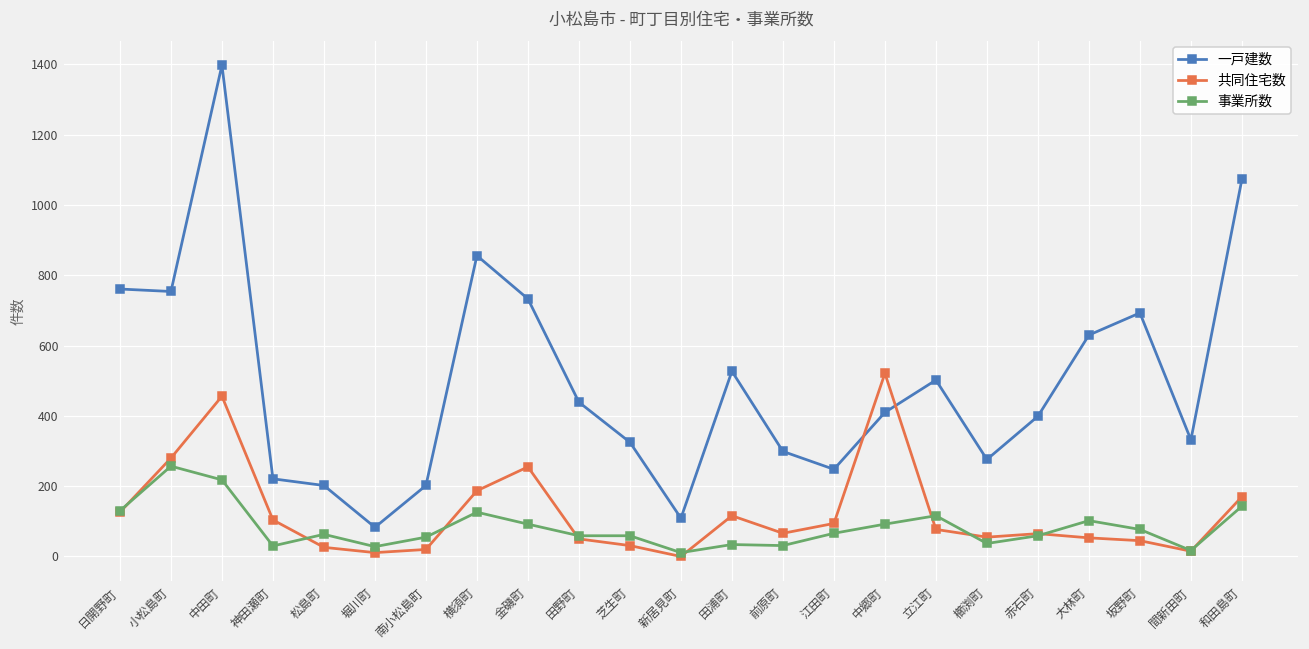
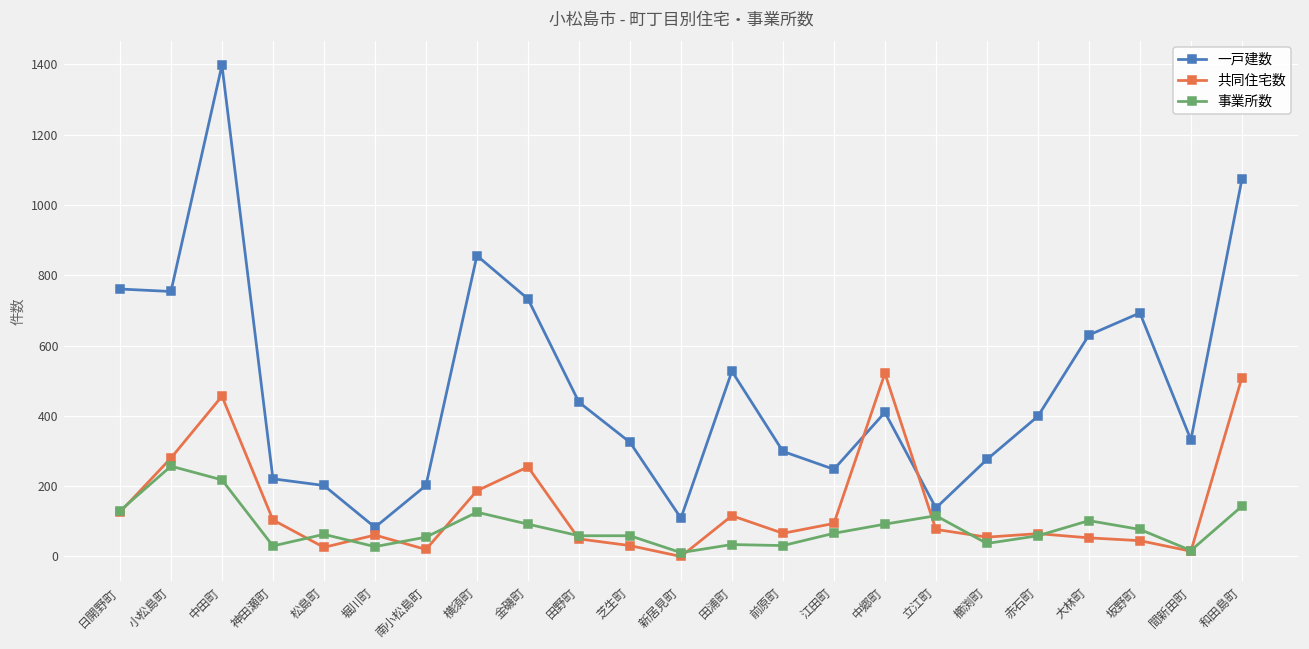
  {
    "一戸建数": {
      "日開野町": 760,
      "小松島町": 750,
      "中田町": 1400,
      "神田瀬町": 220,
      "松島町": 200,
      "堀川町": 80,
      "南小松島町": 200,
      "横須町": 860,
      "金磯町": 730,
      "田野町": 440,
      "芝生町": 330,
      "新居見町": 110,
      "田浦町": 530,
      "前原町": 300,
      "江田町": 250,
      "中郷町": 410,
-     "立江町": 500,
+     "立江町": 140,
      "櫛渕町": 280,
      "赤石町": 400,
      "大林町": 630,
      "坂野町": 690,
      "間新田町": 330,
      "和田島町": 1070
    },
    "共同住宅数": {
      "小松島町": 280,
      "中田町": 460,
      "神田瀬町": 100,
      "松島町": 30,
-     "堀川町": 10,
+     "堀川町": 60,
      "南小松島町": 20,
      "横須町": 190,
      "金磯町": 260,
      "田野町": 50,
      "芝生町": 30,
      "新居見町": 0,
      "田浦町": 120,
      "前原町": 70,
      "江田町": 90,
      "中郷町": 520,
      "立江町": 80,
      "櫛渕町": 60,
      "大林町": 50,
      "坂野町": 50,
-     "和田島町": 170
+     "和田島町": 510
    },
    "事業所数": {
      "小松島町": 260,
      "中田町": 220,
      "神田瀬町": 30,
      "松島町": 60,
      "堀川町": 30,
      "南小松島町": 60,
      "横須町": 130,
      "金磯町": 90,
      "田野町": 60,
      "芝生町": 60,
      "新居見町": 10,
      "田浦町": 30,
      "前原町": 30,
      "江田町": 70,
      "中郷町": 90,
      "立江町": 120,
      "櫛渕町": 40,
      "大林町": 100,
      "坂野町": 80,
      "和田島町": 140
    }
  }
